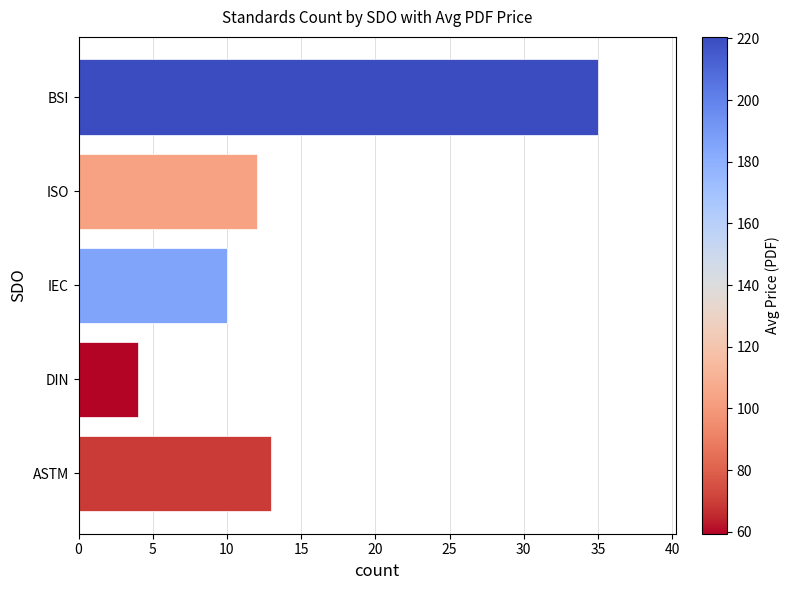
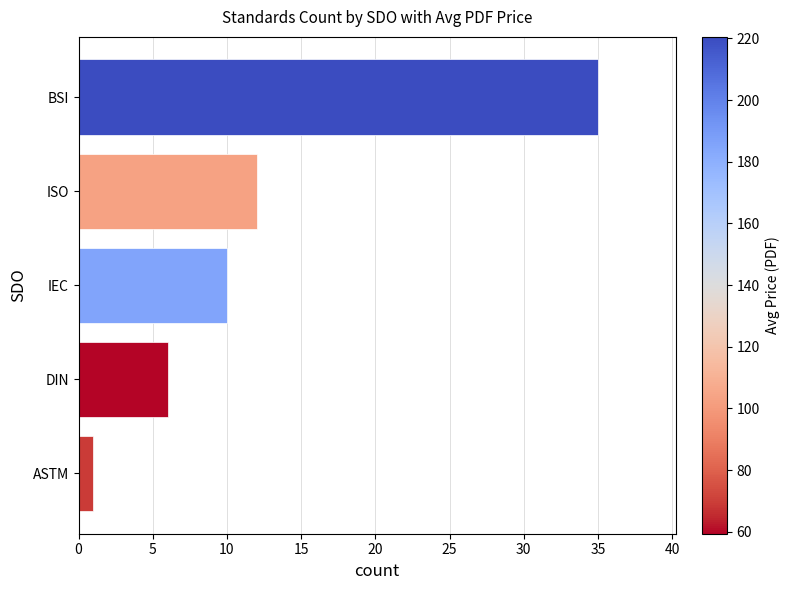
  {
    "BSI": 35,
    "ISO": 12,
    "IEC": 10,
-   "DIN": 4,
-   "ASTM": 13
+   "DIN": 6,
+   "ASTM": 1
  }
